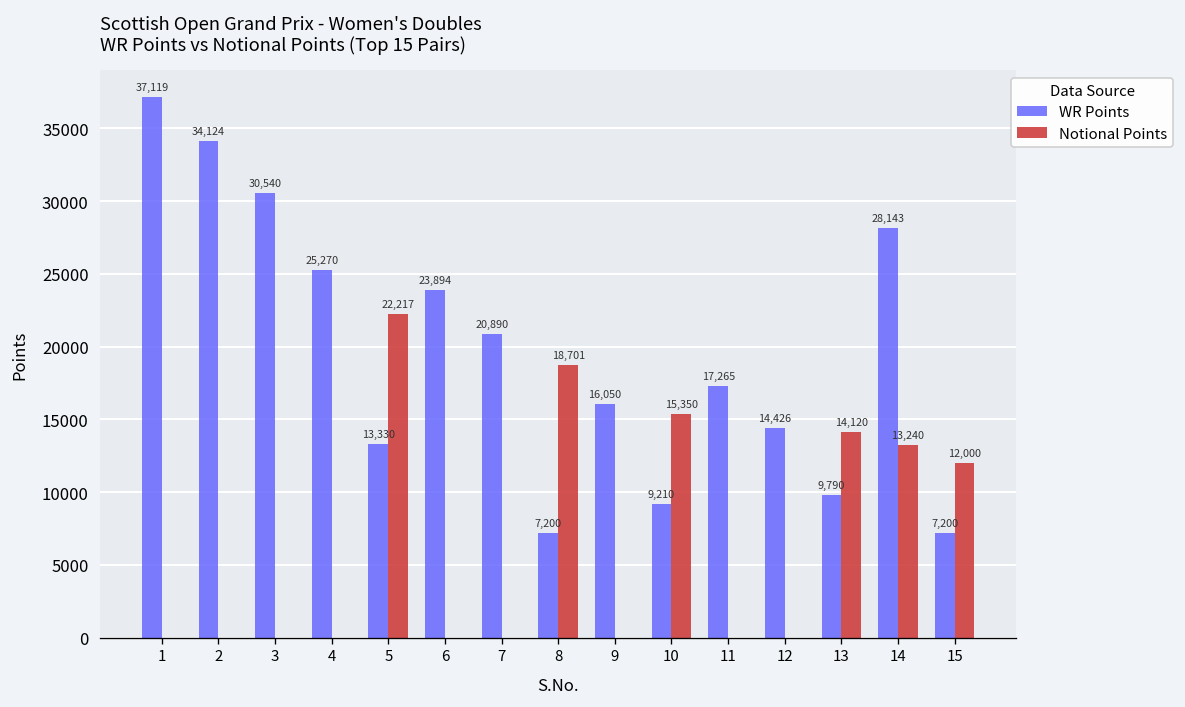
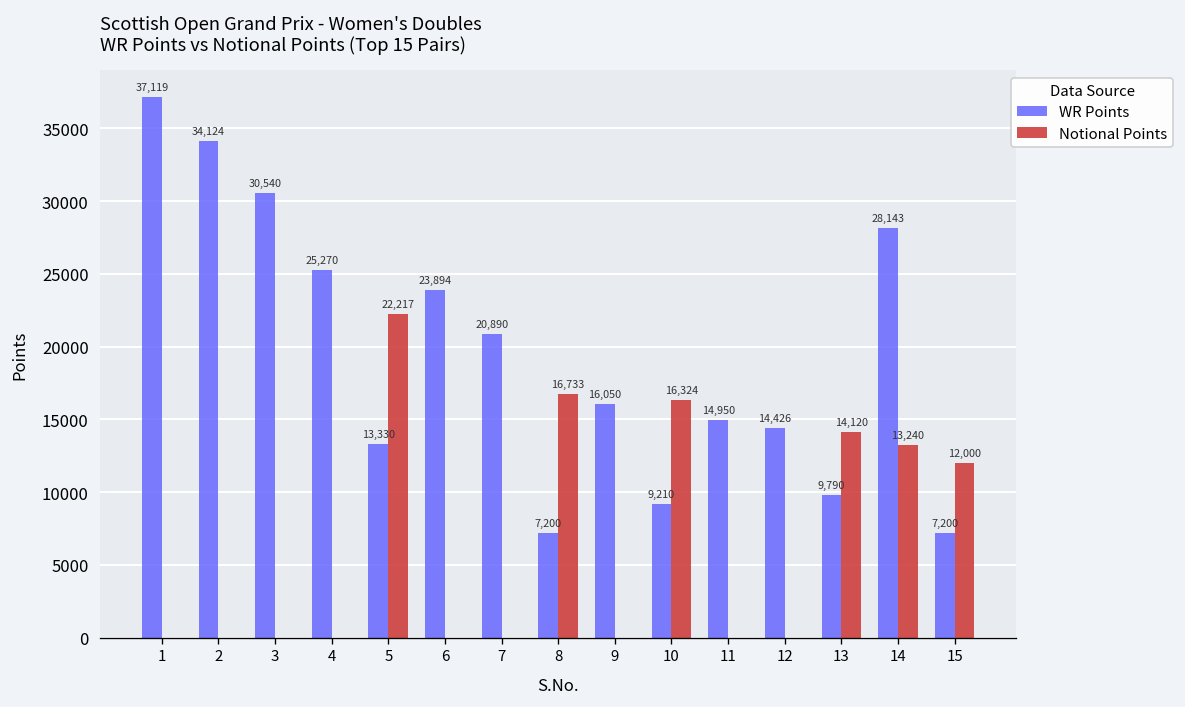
  {
    "WR Points": {
      "1": "37,119",
      "2": "34,124",
      "3": "30,540",
      "4": "25,270",
      "5": "13,330",
      "6": "23,894",
      "7": "20,890",
      "8": "7,200",
      "9": "16,050",
      "10": "9,210",
-     "11": "17,265",
+     "11": "14,950",
      "12": "14,426",
      "13": "9,790",
      "14": "28,143",
      "15": "7,200"
    },
    "Notional Points": {
      "5": "22,217",
-     "8": "18,701",
-     "10": "15,350",
+     "8": "16,733",
+     "10": "16,324",
      "13": "14,120",
      "14": "13,240",
      "15": "12,000"
    }
  }
